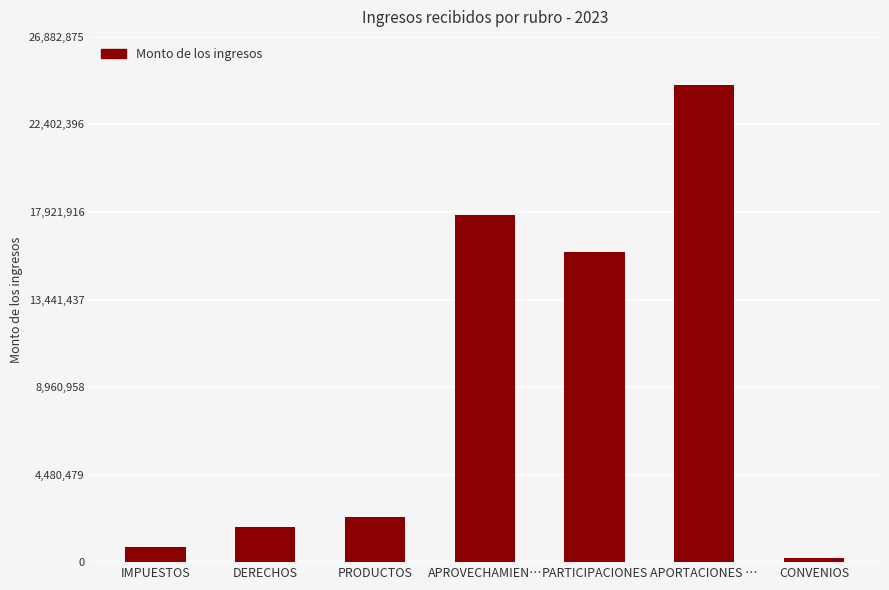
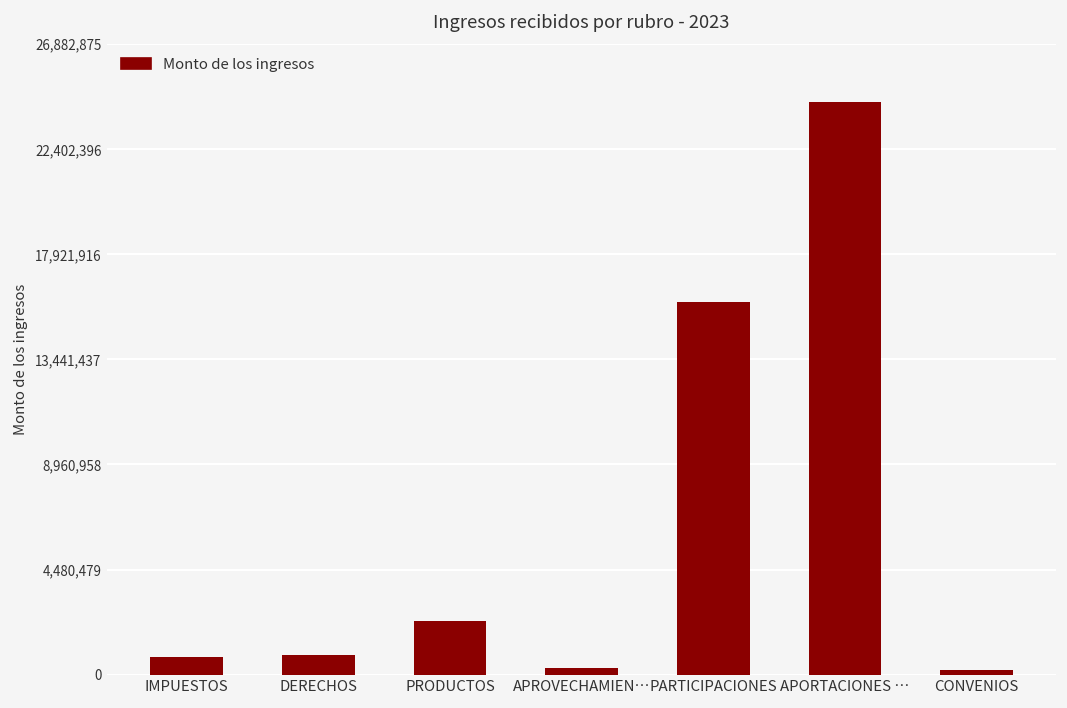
  {
    "IMPUESTOS": "800,000",
-   "DERECHOS": "1,800,000",
+   "DERECHOS": "800,000",
    "PRODUCTOS": "2,300,000",
-   "APROVECHAMIEN…": "17,800,000",
+   "APROVECHAMIEN…": "300,000",
    "PARTICIPACIONES": "15,900,000",
    "APORTACIONES …": "24,400,000",
    "CONVENIOS": "200,000"
  }
